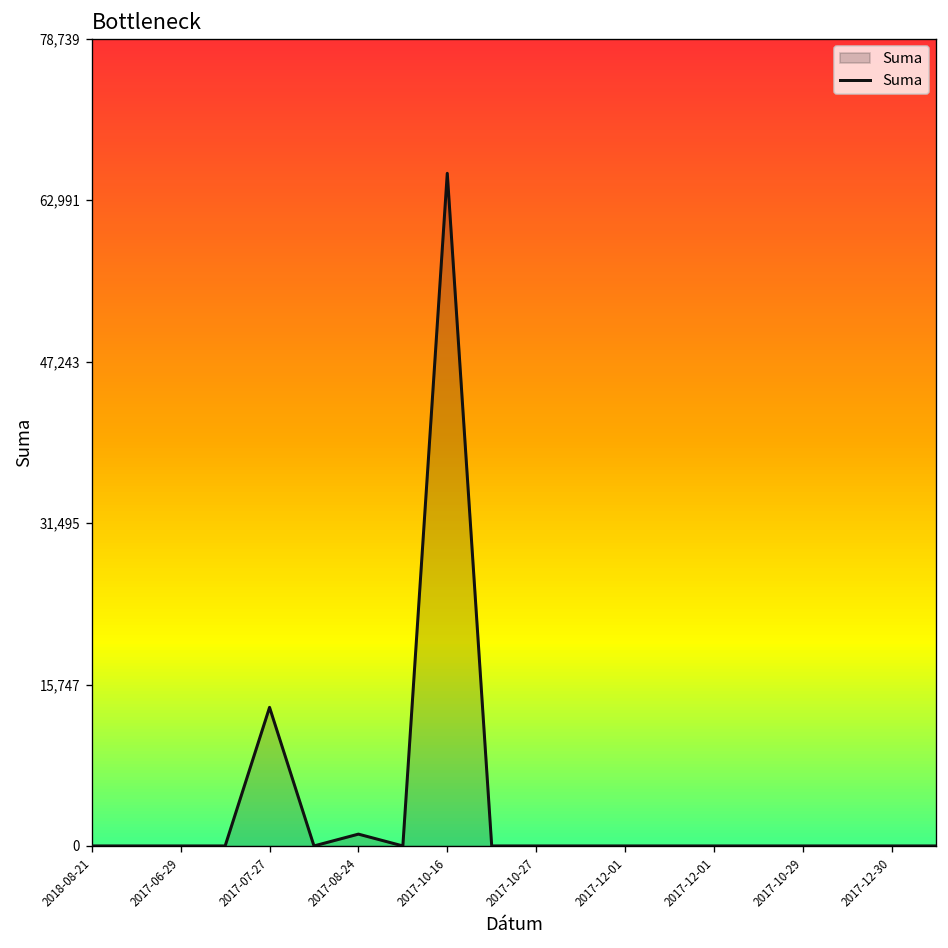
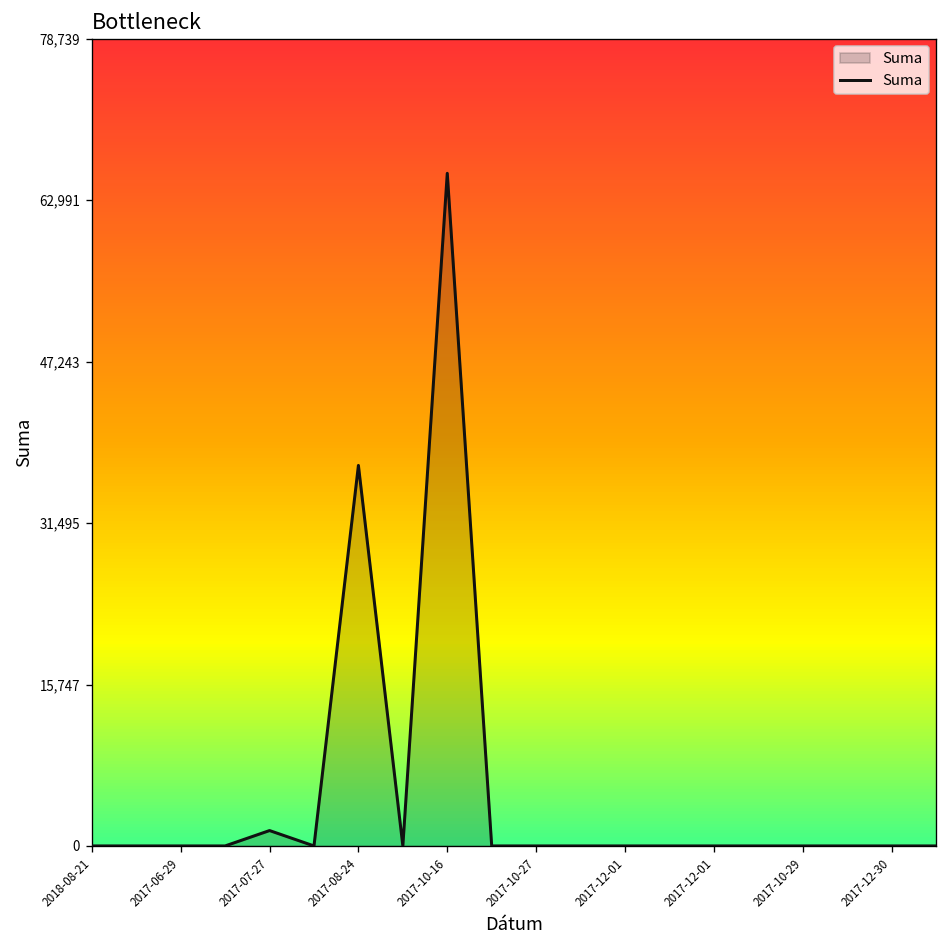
  {
    "2018-08-21": "0",
    "2017-06-29": "0",
-   "2017-07-27": "14,000",
-   "2017-08-24": "1,000",
+   "2017-07-27": "2,000",
+   "2017-08-24": "37,000",
    "2017-10-16": "66,000",
    "2017-12-30": "0"
  }
